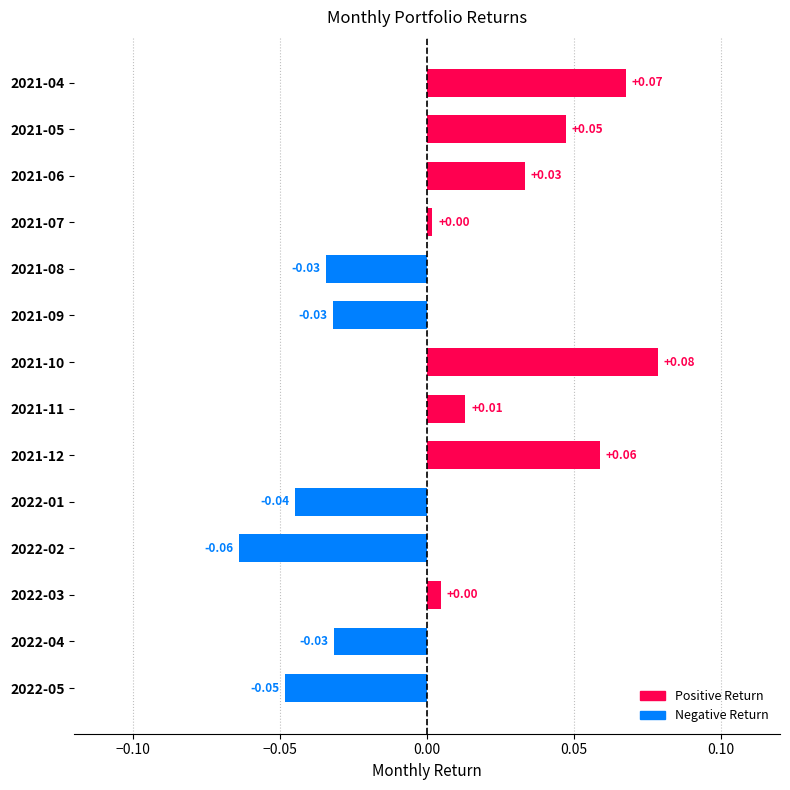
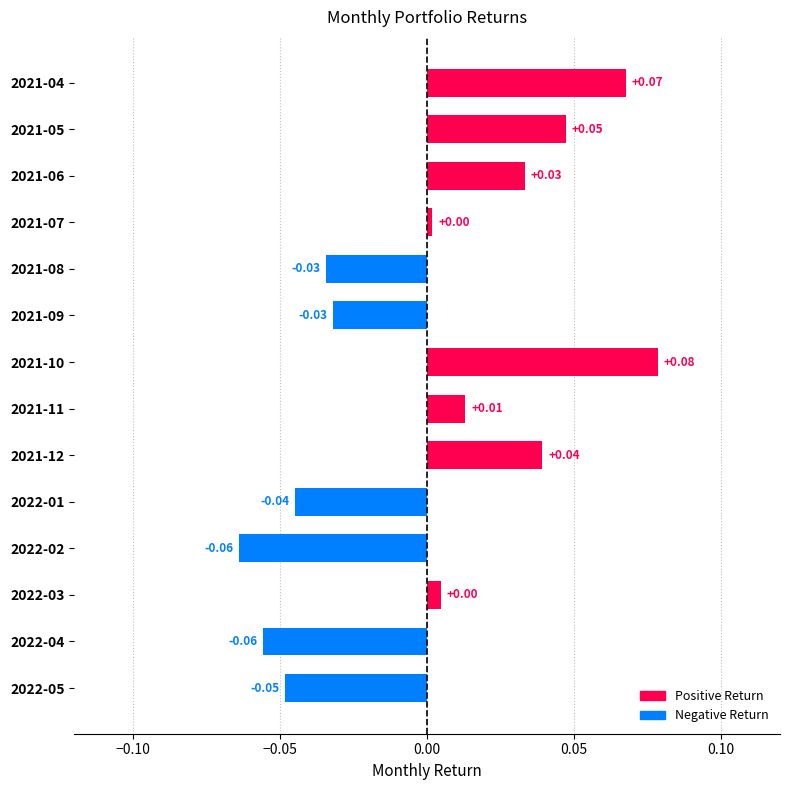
  {
    "2021-04": "+0.07",
    "2021-05": "+0.05",
    "2021-06": "+0.03",
    "2021-07": "+0.00",
    "2021-08": "-0.03",
    "2021-09": "-0.03",
    "2021-10": "+0.08",
    "2021-11": "+0.01",
-   "2021-12": "+0.06",
+   "2021-12": "+0.04",
    "2022-01": "-0.04",
    "2022-02": "-0.06",
    "2022-03": "+0.00",
-   "2022-04": "-0.03",
+   "2022-04": "-0.06",
    "2022-05": "-0.05"
  }
